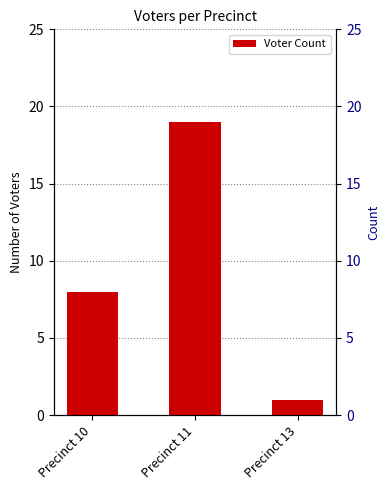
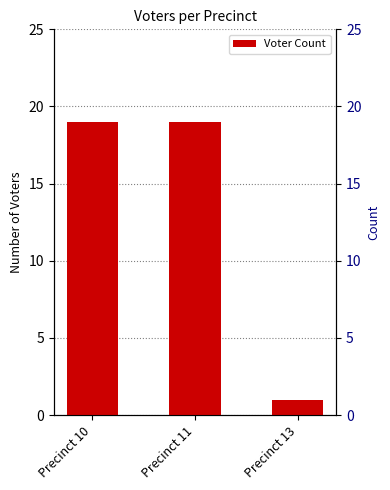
  {
-   "Precinct 10": 8,
+   "Precinct 10": 19,
    "Precinct 11": 19,
    "Precinct 13": 1
  }
